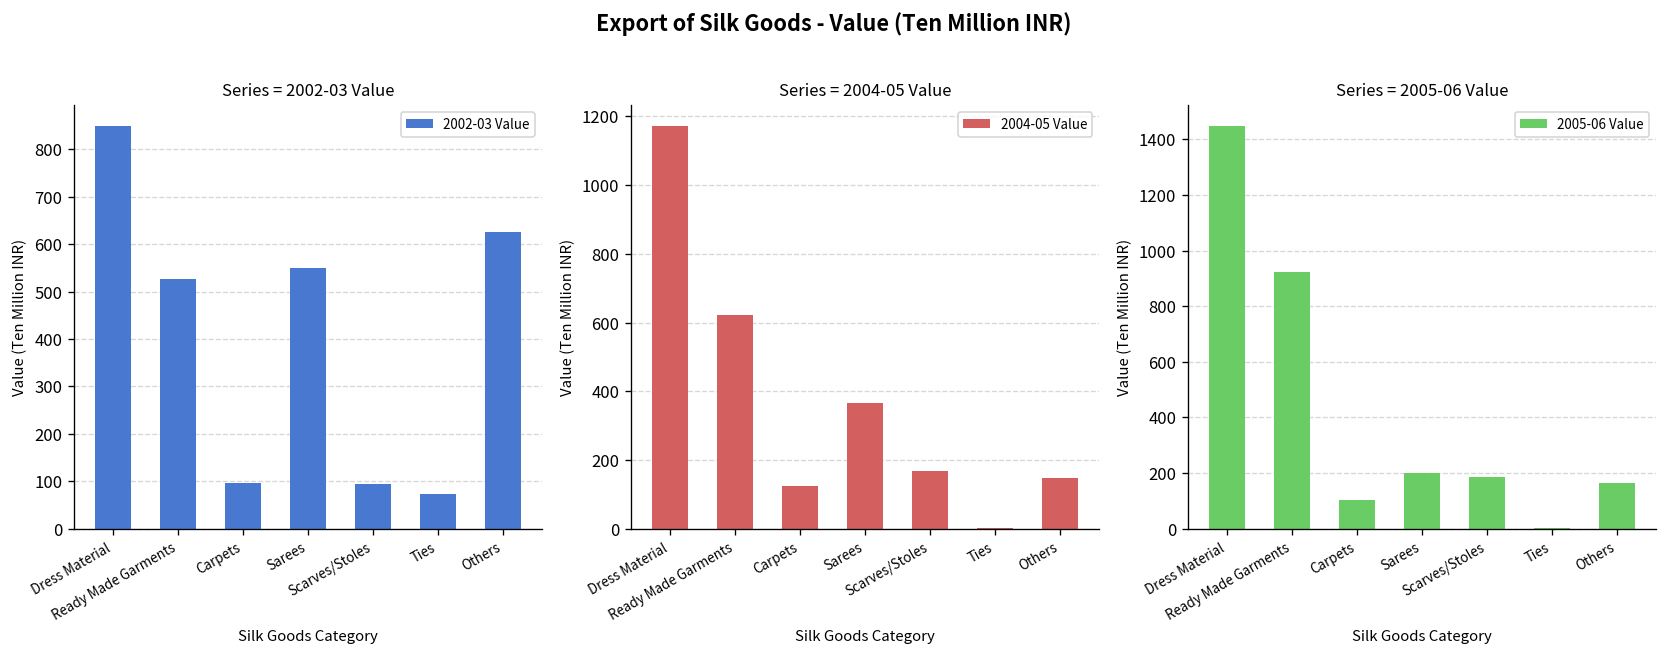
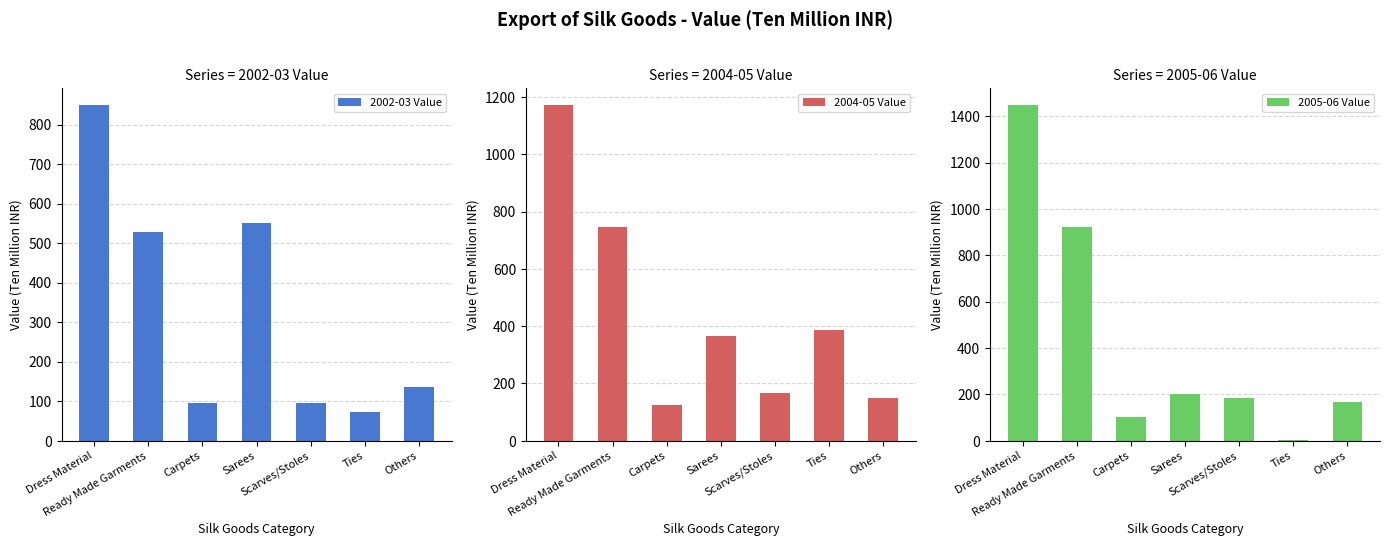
  {
    "Series = 2002-03 Value": {
      "Dress Material": 850,
      "Ready Made Garments": 530,
      "Carpets": 100,
      "Sarees": 550,
      "Scarves/Stoles": 90,
      "Ties": 70,
-     "Others": 630
+     "Others": 140
    },
    "Series = 2004-05 Value": {
      "Dress Material": 1170,
-     "Ready Made Garments": 620,
+     "Ready Made Garments": 750,
      "Carpets": 120,
      "Sarees": 370,
      "Scarves/Stoles": 170,
-     "Ties": 0,
+     "Ties": 390,
      "Others": 150
    },
    "Series = 2005-06 Value": {
      "Dress Material": 1450,
      "Ready Made Garments": 920,
      "Carpets": 100,
      "Sarees": 200,
      "Scarves/Stoles": 180,
      "Others": 170
    }
  }
